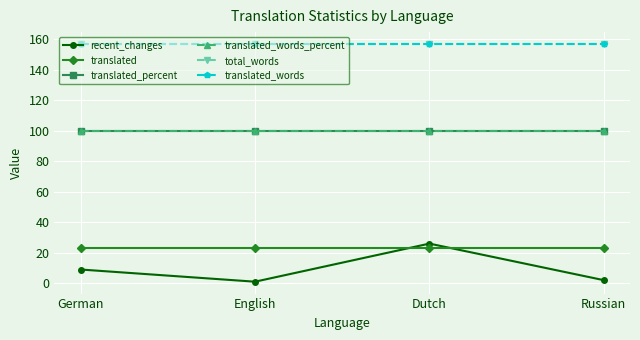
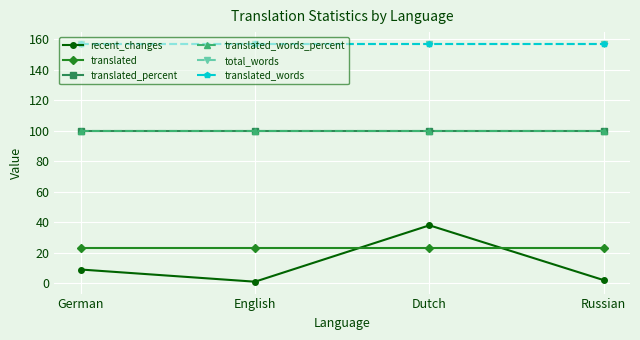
  {
    "recent_changes": {
      "German": 9,
      "English": 1,
-     "Dutch": 26,
+     "Dutch": 38,
      "Russian": 2
    },
    "translated": {
      "German": 23,
      "English": 23,
      "Dutch": 23,
      "Russian": 23
    },
    "translated_words_percent": {
      "German": 100,
      "English": 100,
      "Dutch": 100,
      "Russian": 100
    },
    "translated_words": {
      "Dutch": 157,
      "Russian": 157
    }
  }
